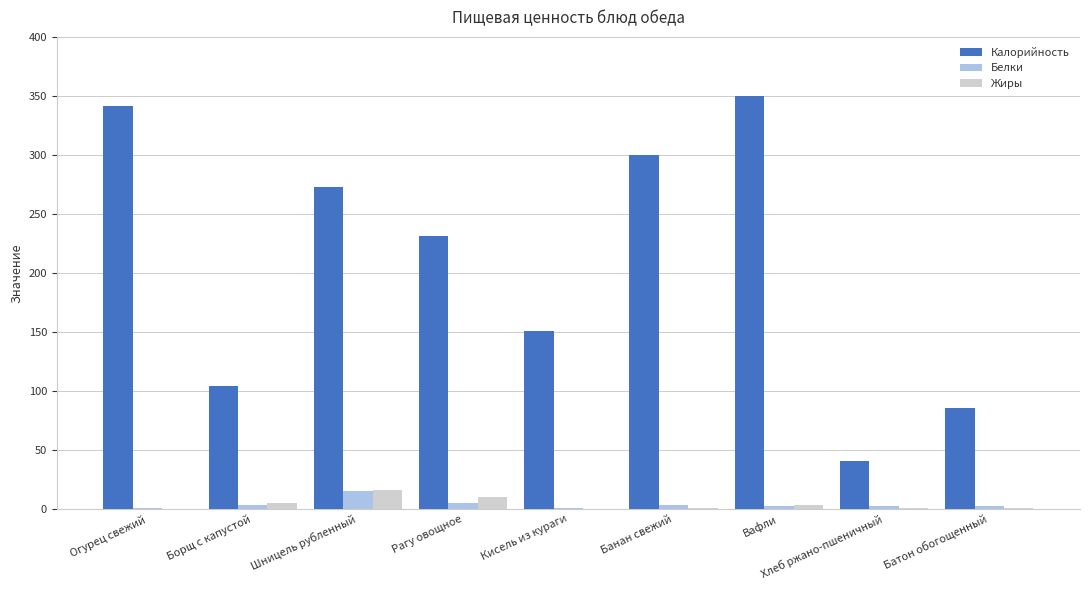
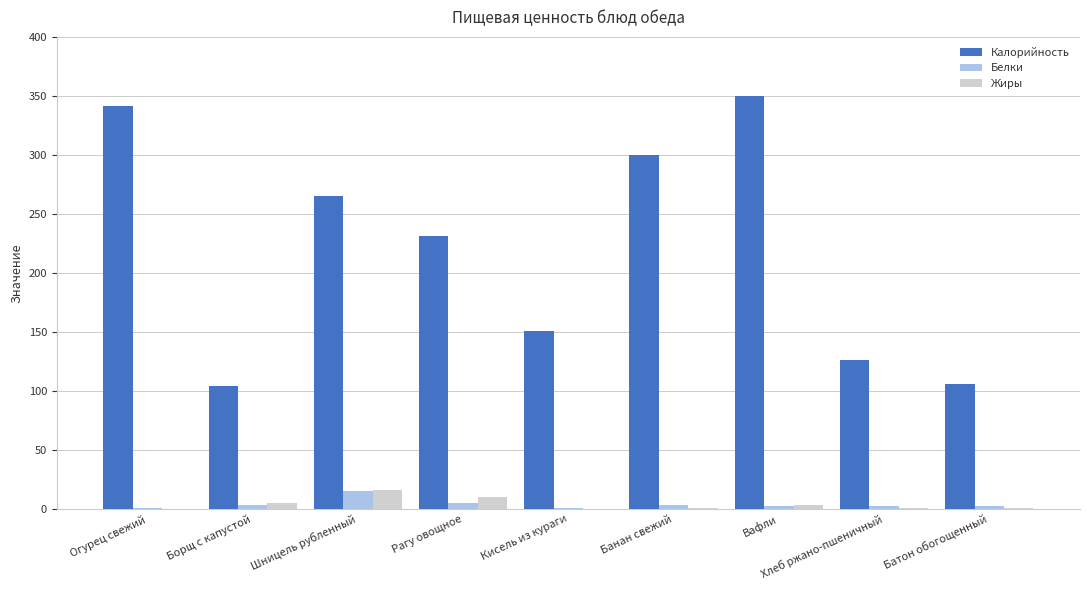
  {
    "Калорийность": {
      "Огурец свежий": 342,
      "Борщ с капустой": 104,
-     "Шницель рубленный": 273,
+     "Шницель рубленный": 265,
      "Рагу овощное": 231,
      "Кисель из кураги": 151,
      "Банан свежий": 300,
      "Вафли": 350,
-     "Хлеб ржано-пшеничный": 41,
-     "Батон обогощенный": 86
+     "Хлеб ржано-пшеничный": 126,
+     "Батон обогощенный": 106
    }
  }
